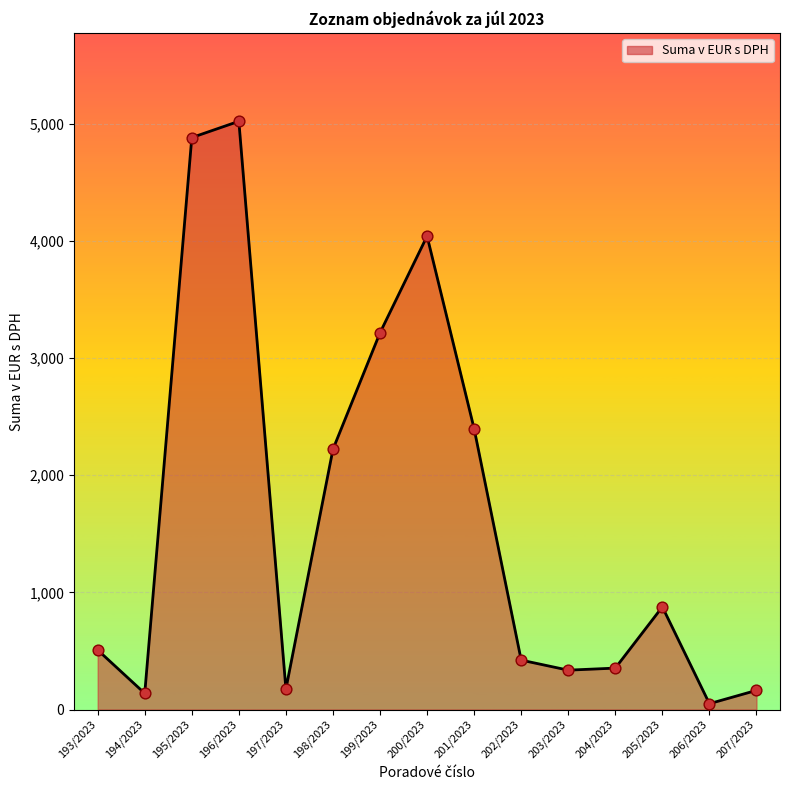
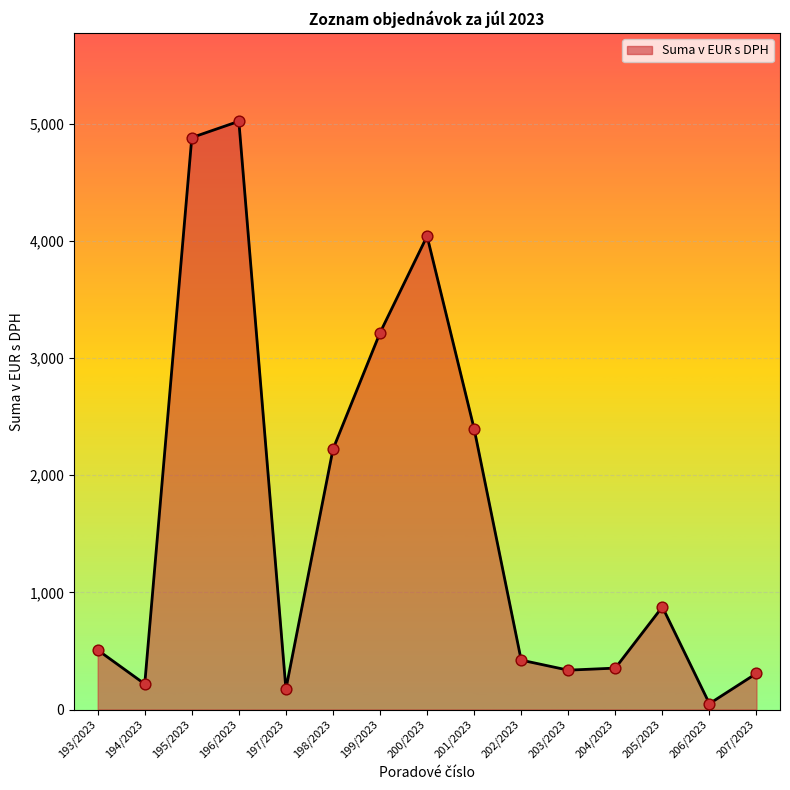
  {
    "193/2023": "510",
-   "194/2023": "140",
+   "194/2023": "220",
    "195/2023": "4,880",
    "196/2023": "5,020",
    "197/2023": "180",
    "198/2023": "2,220",
    "199/2023": "3,220",
    "200/2023": "4,040",
    "201/2023": "2,400",
    "202/2023": "420",
    "203/2023": "340",
    "204/2023": "350",
    "205/2023": "880",
    "206/2023": "50",
-   "207/2023": "160"
+   "207/2023": "310"
  }
